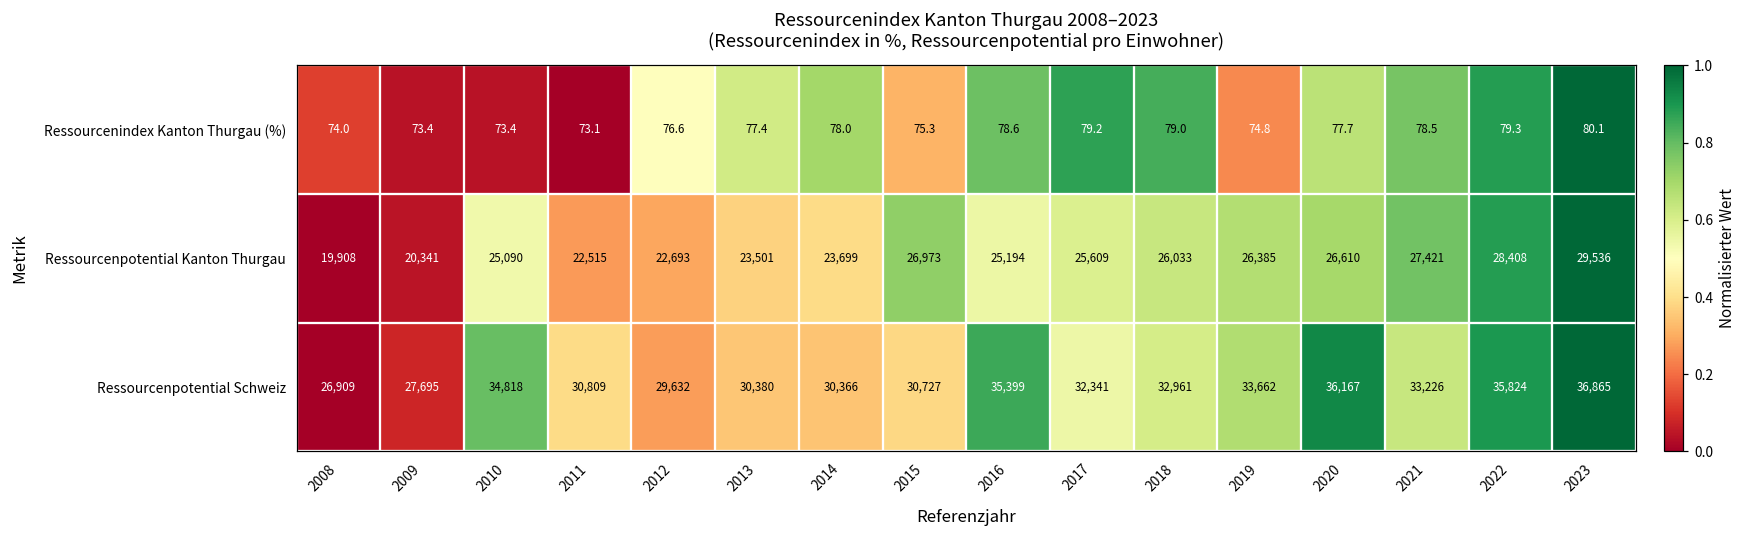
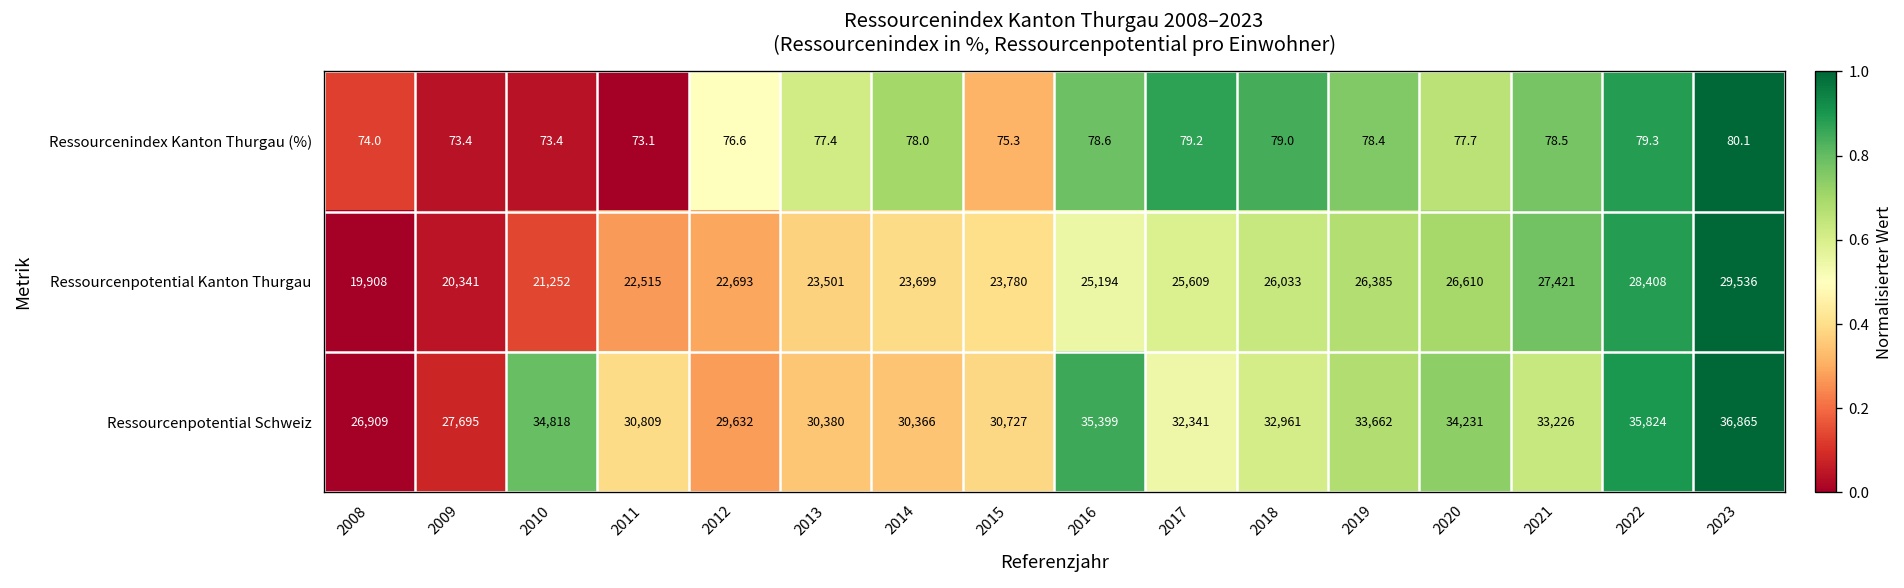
  {
    "Ressourcenindex Kanton Thurgau (%)": {
      "2008": "74.0",
      "2009": "73.4",
      "2010": "73.4",
      "2011": "73.1",
      "2012": "76.6",
      "2013": "77.4",
      "2014": "78.0",
      "2015": "75.3",
      "2016": "78.6",
      "2017": "79.2",
      "2018": "79.0",
-     "2019": "74.8",
+     "2019": "78.4",
      "2020": "77.7",
      "2021": "78.5",
      "2022": "79.3",
      "2023": "80.1"
    },
    "Ressourcenpotential Kanton Thurgau": {
      "2008": "19,908",
      "2009": "20,341",
-     "2010": "25,090",
+     "2010": "21,252",
      "2011": "22,515",
      "2012": "22,693",
      "2013": "23,501",
      "2014": "23,699",
-     "2015": "26,973",
+     "2015": "23,780",
      "2016": "25,194",
      "2017": "25,609",
      "2018": "26,033",
      "2019": "26,385",
      "2020": "26,610",
      "2021": "27,421",
      "2022": "28,408",
      "2023": "29,536"
    },
    "Ressourcenpotential Schweiz": {
      "2008": "26,909",
      "2009": "27,695",
      "2010": "34,818",
      "2011": "30,809",
      "2012": "29,632",
      "2013": "30,380",
      "2014": "30,366",
      "2015": "30,727",
      "2016": "35,399",
      "2017": "32,341",
      "2018": "32,961",
      "2019": "33,662",
-     "2020": "36,167",
+     "2020": "34,231",
      "2021": "33,226",
      "2022": "35,824",
      "2023": "36,865"
    }
  }
